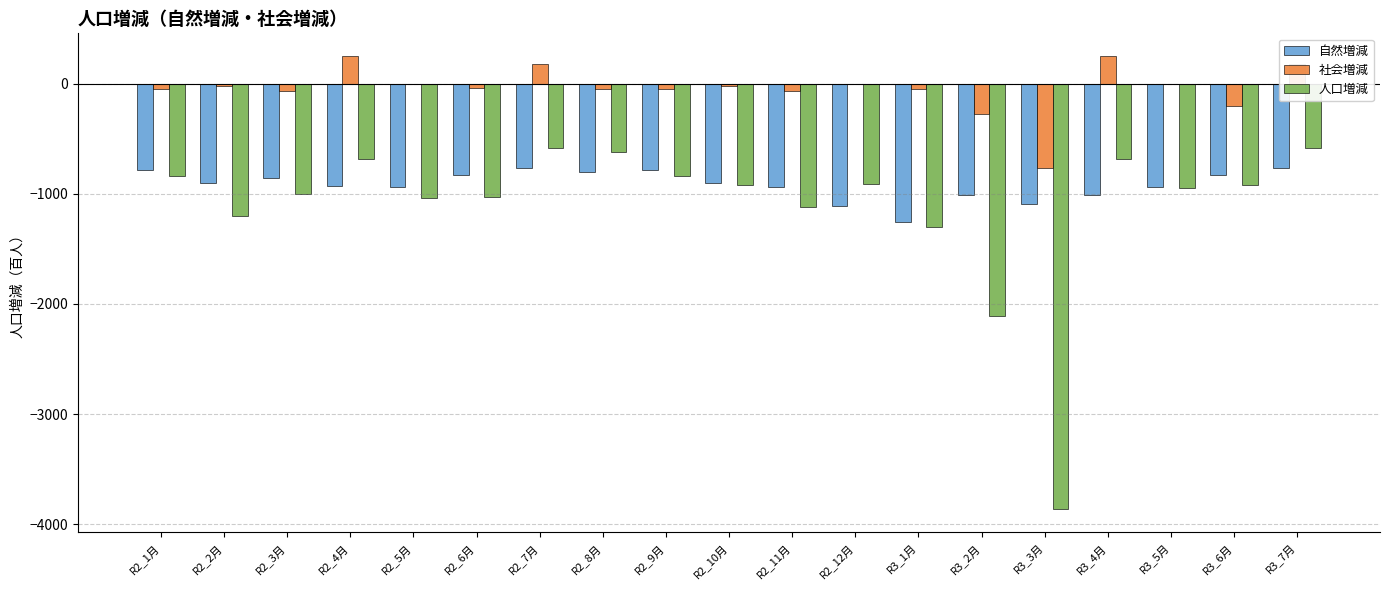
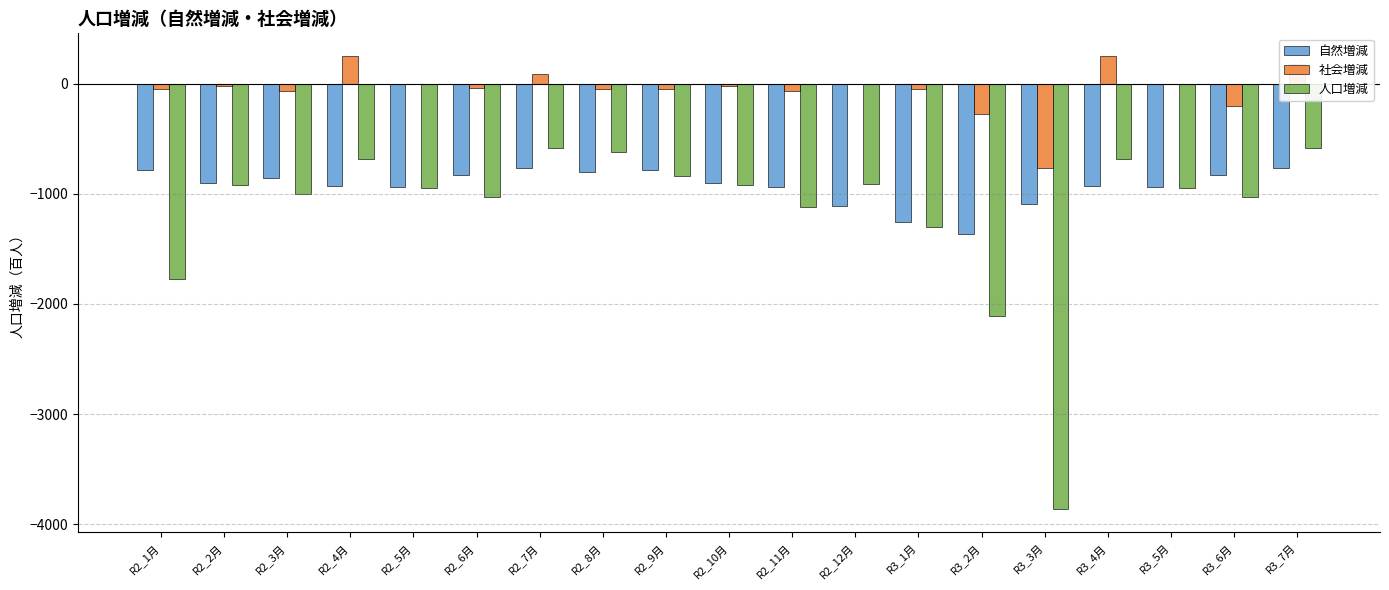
  {
    "自然増減": {
      "R2_1月": -790,
      "R2_2月": -900,
      "R2_3月": -860,
      "R2_4月": -930,
      "R2_5月": -940,
      "R2_6月": -830,
      "R2_7月": -770,
      "R2_8月": -800,
      "R2_9月": -790,
      "R2_10月": -900,
      "R2_11月": -940,
      "R2_12月": -1110,
      "R3_1月": -1260,
-     "R3_2月": -1010,
+     "R3_2月": -1370,
      "R3_3月": -1090,
-     "R3_4月": -1010,
+     "R3_4月": -930,
      "R3_5月": -940,
      "R3_6月": -830,
      "R3_7月": -770
    },
    "社会増減": {
      "R2_1月": -50,
      "R2_3月": -70,
      "R2_4月": 250,
      "R2_6月": -40,
-     "R2_7月": 180,
+     "R2_7月": 90,
      "R2_8月": -50,
      "R2_9月": -50,
      "R2_11月": -70,
      "R3_1月": -50,
      "R3_2月": -270,
      "R3_3月": -760,
      "R3_4月": 250,
      "R3_6月": -200
    },
    "人口増減": {
-     "R2_1月": -840,
-     "R2_2月": -1200,
+     "R2_1月": -1780,
+     "R2_2月": -920,
      "R2_3月": -1010,
      "R2_4月": -680,
-     "R2_5月": -1030,
+     "R2_5月": -950,
      "R2_6月": -1030,
      "R2_7月": -590,
      "R2_8月": -620,
      "R2_9月": -840,
      "R2_10月": -920,
      "R2_11月": -1120,
      "R2_12月": -910,
      "R3_1月": -1300,
      "R3_2月": -2110,
      "R3_3月": -3870,
      "R3_4月": -680,
      "R3_5月": -950,
-     "R3_6月": -920,
+     "R3_6月": -1030,
      "R3_7月": -590
    }
  }
